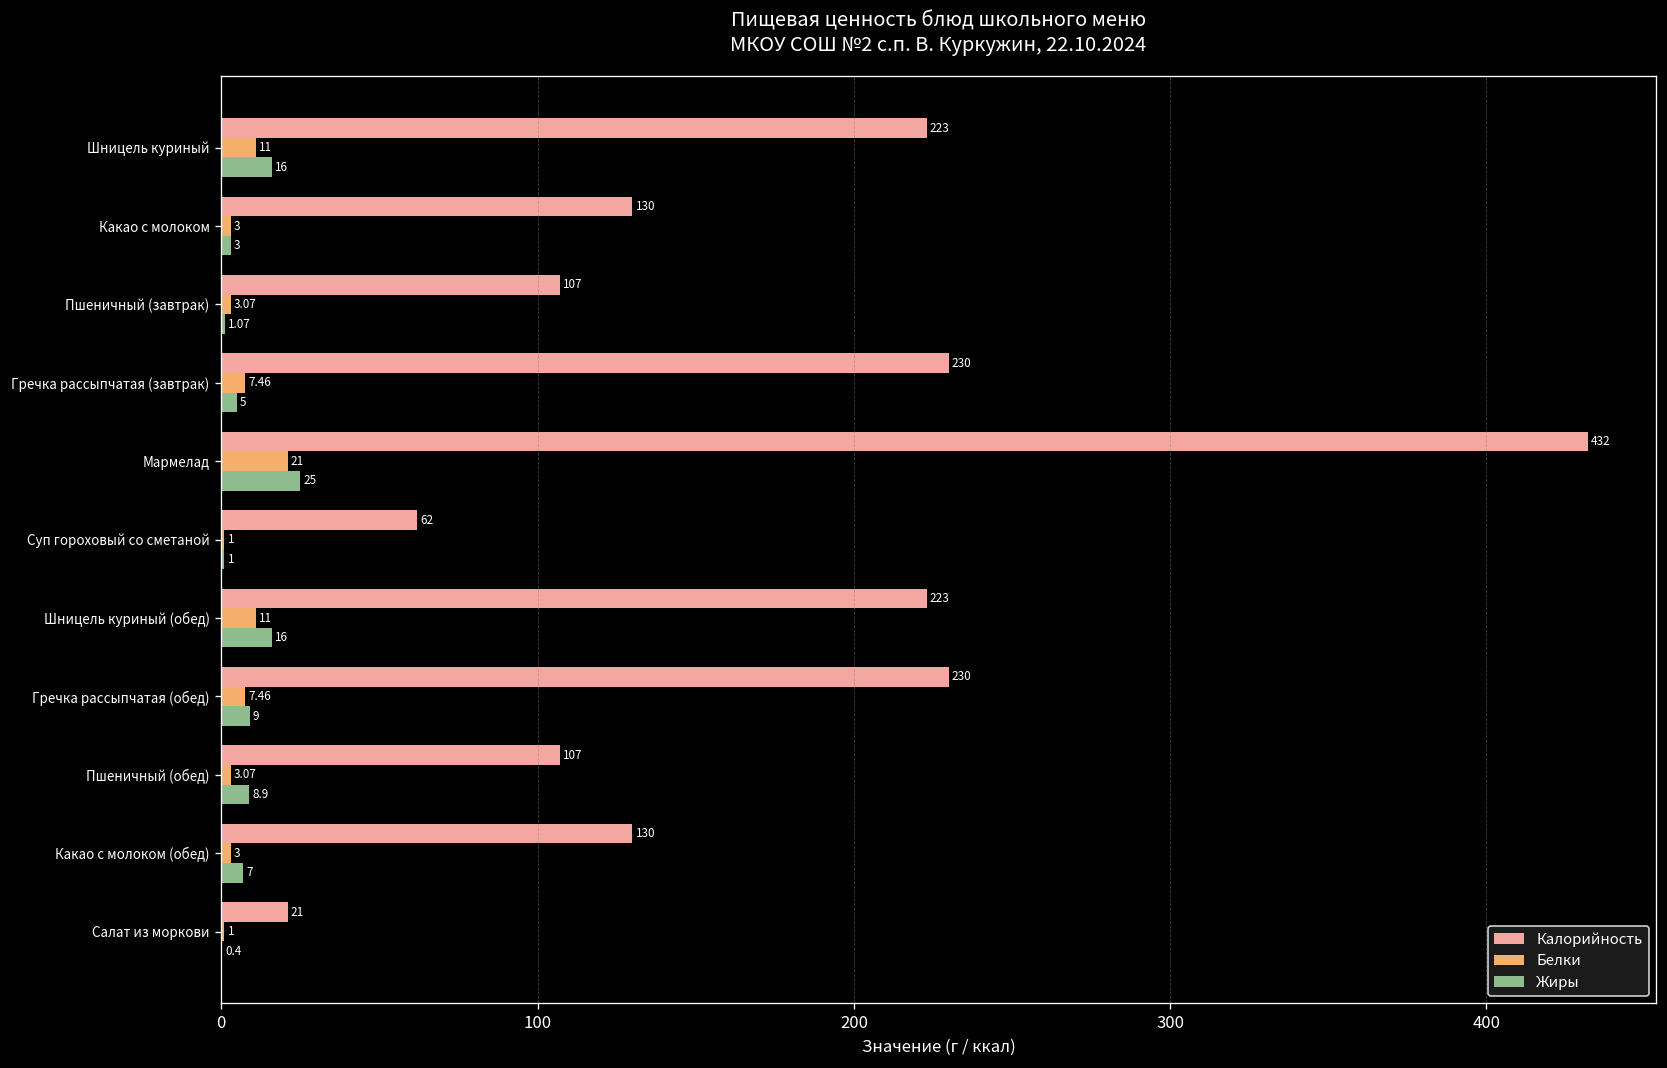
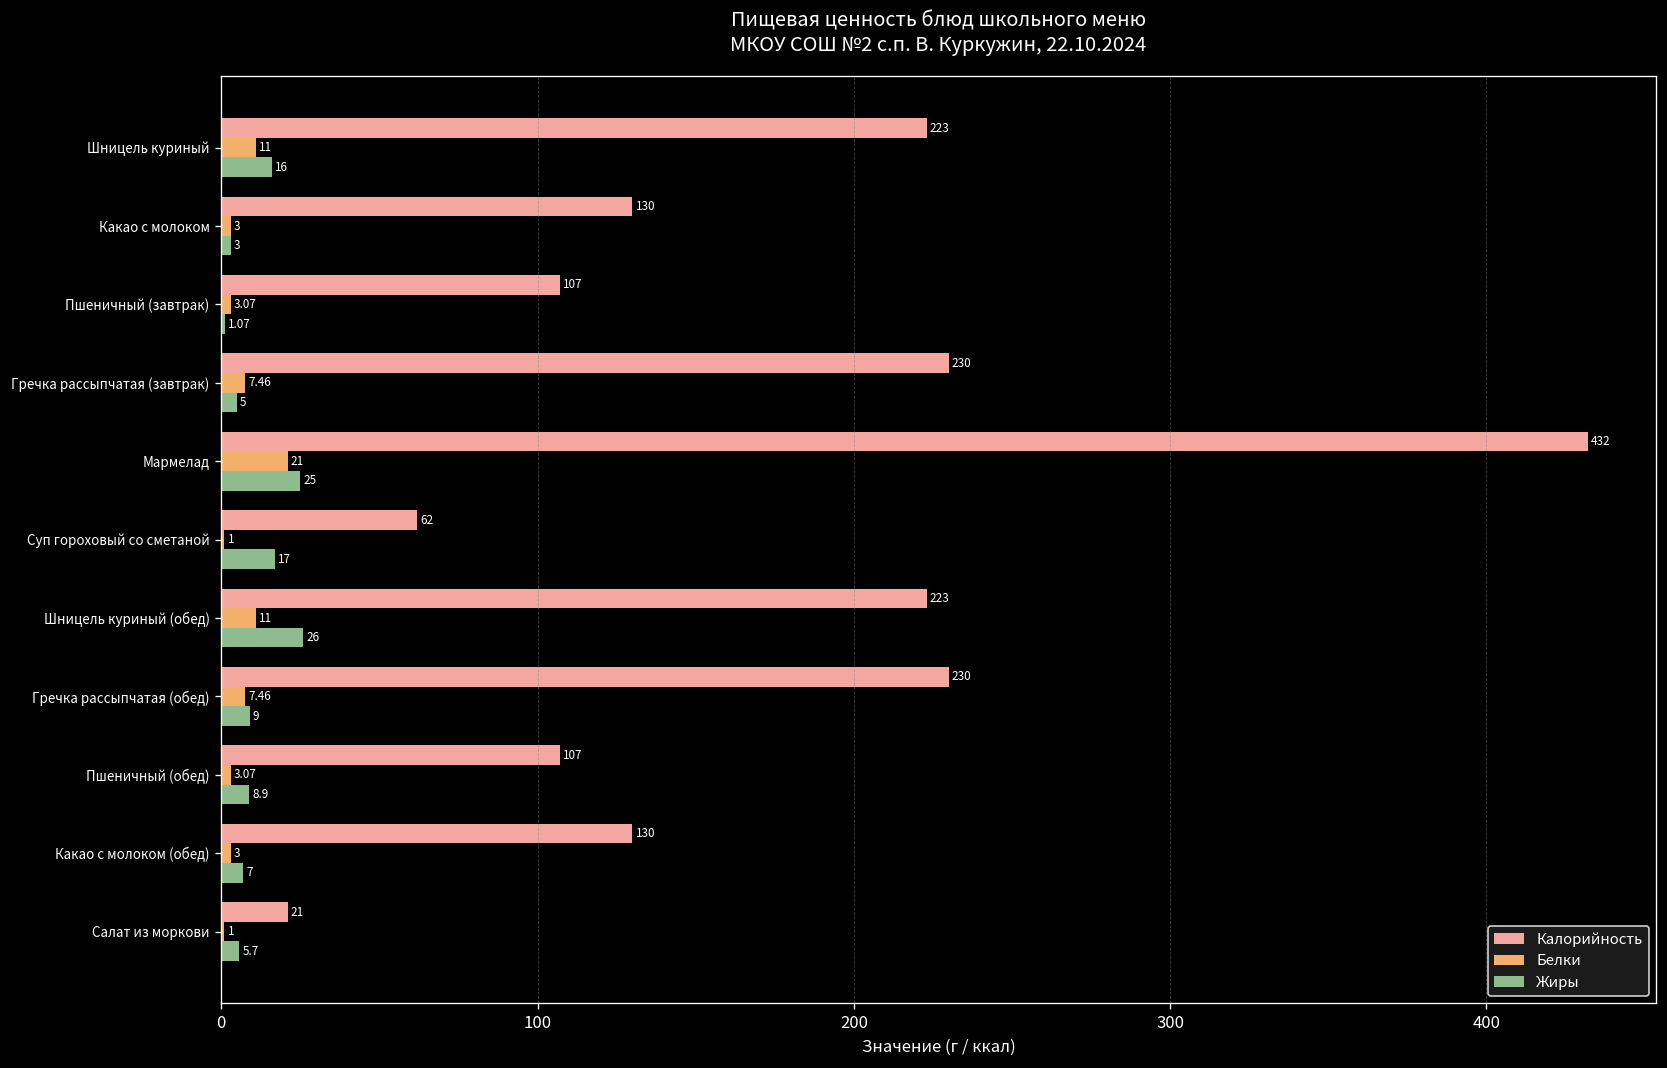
  {
    "Жиры": {
      "Шницель куриный": 16,
      "Какао с молоком": 3,
      "Пшеничный (завтрак)": 1.07,
      "Гречка рассыпчатая (завтрак)": 5,
      "Мармелад": 25,
-     "Суп гороховый со сметаной": 1,
-     "Шницель куриный (обед)": 16,
+     "Суп гороховый со сметаной": 17,
+     "Шницель куриный (обед)": 26,
      "Гречка рассыпчатая (обед)": 9,
      "Пшеничный (обед)": 8.9,
      "Какао с молоком (обед)": 7,
-     "Салат из моркови": 0.4
+     "Салат из моркови": 5.7
    }
  }
